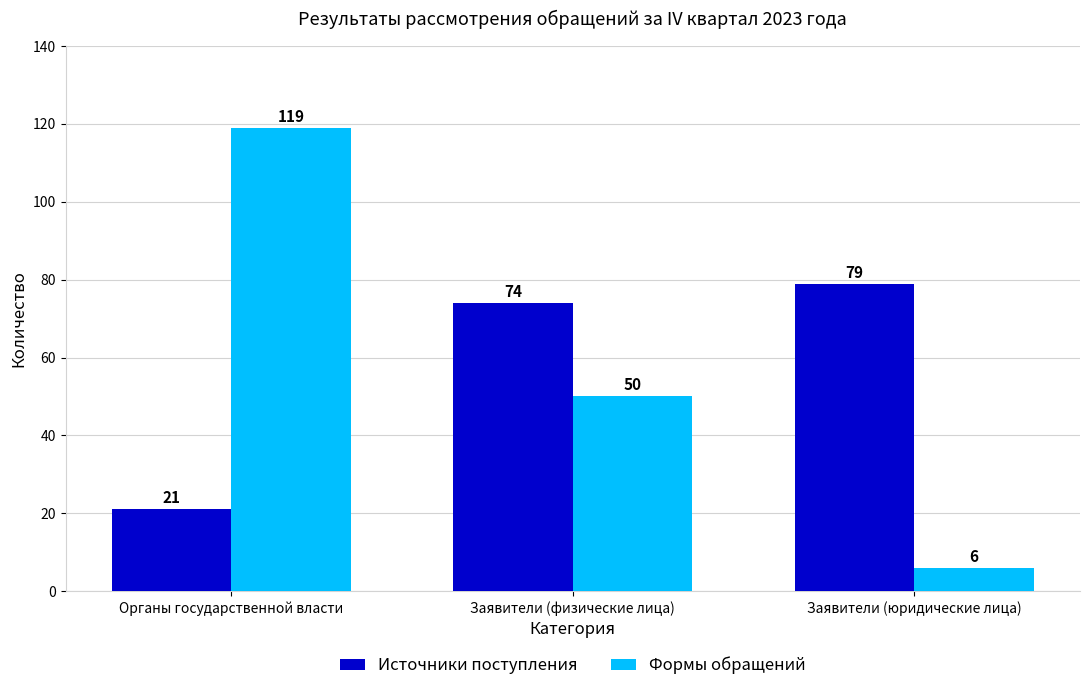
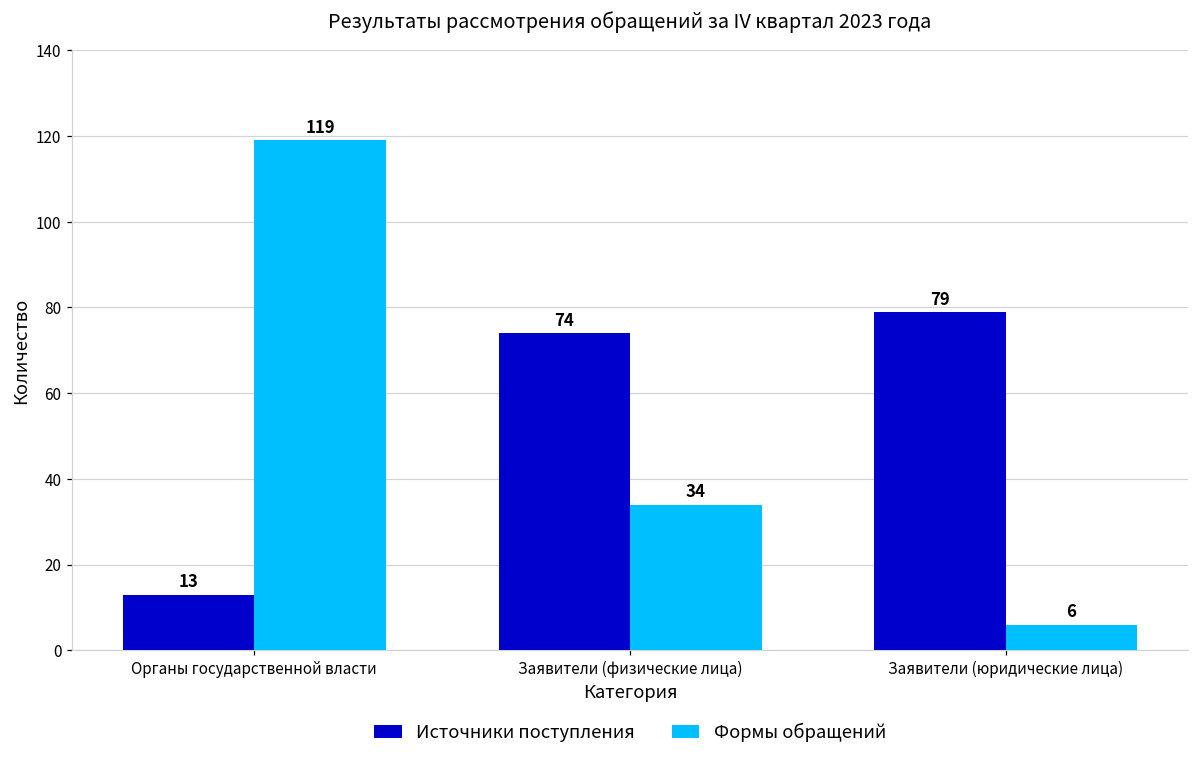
  {
    "Источники поступления": {
-     "Органы государственной власти": 21,
+     "Органы государственной власти": 13,
      "Заявители (физические лица)": 74,
      "Заявители (юридические лица)": 79
    },
    "Формы обращений": {
      "Органы государственной власти": 119,
-     "Заявители (физические лица)": 50,
+     "Заявители (физические лица)": 34,
      "Заявители (юридические лица)": 6
    }
  }
